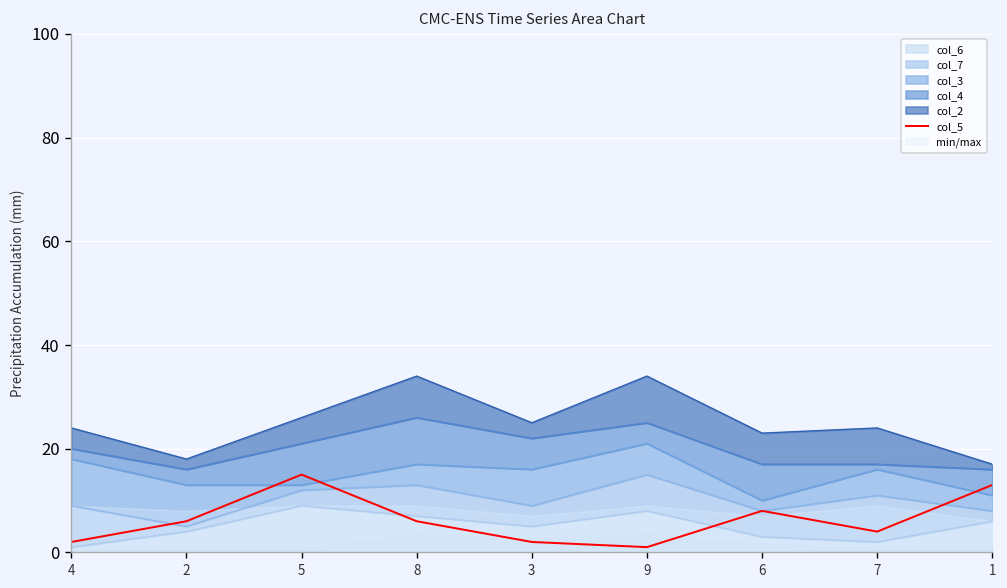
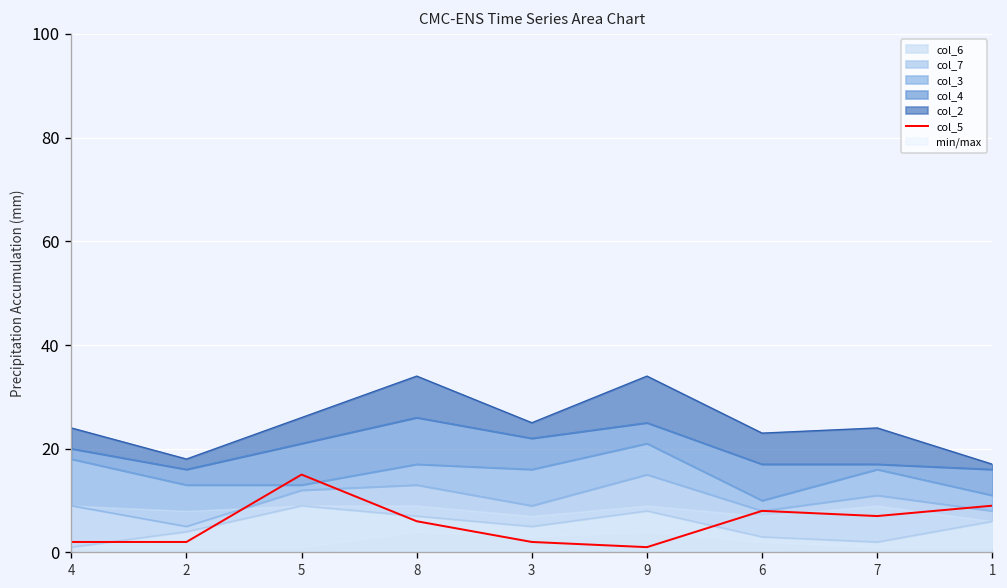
  {
    "col_5": {
      "4": 2,
-     "2": 6,
+     "2": 2,
      "5": 15,
      "8": 6,
      "3": 2,
      "9": 1,
-     "7": 4,
-     "1": 13
+     "7": 7,
+     "1": 9
    }
  }
